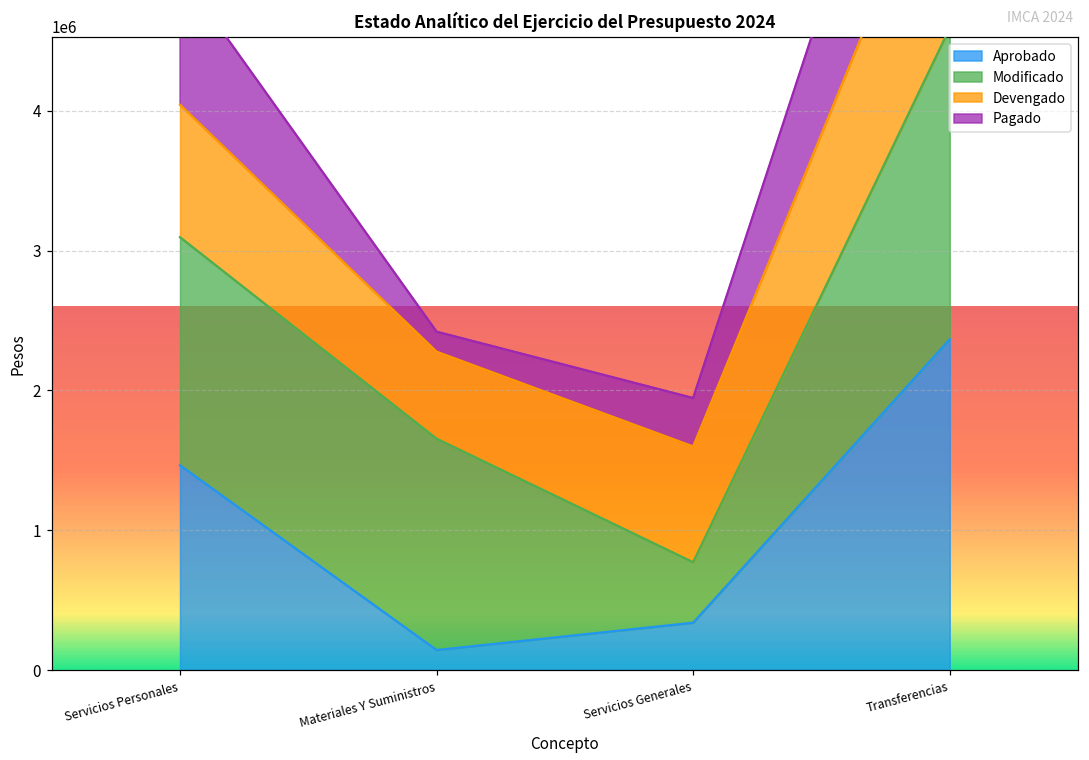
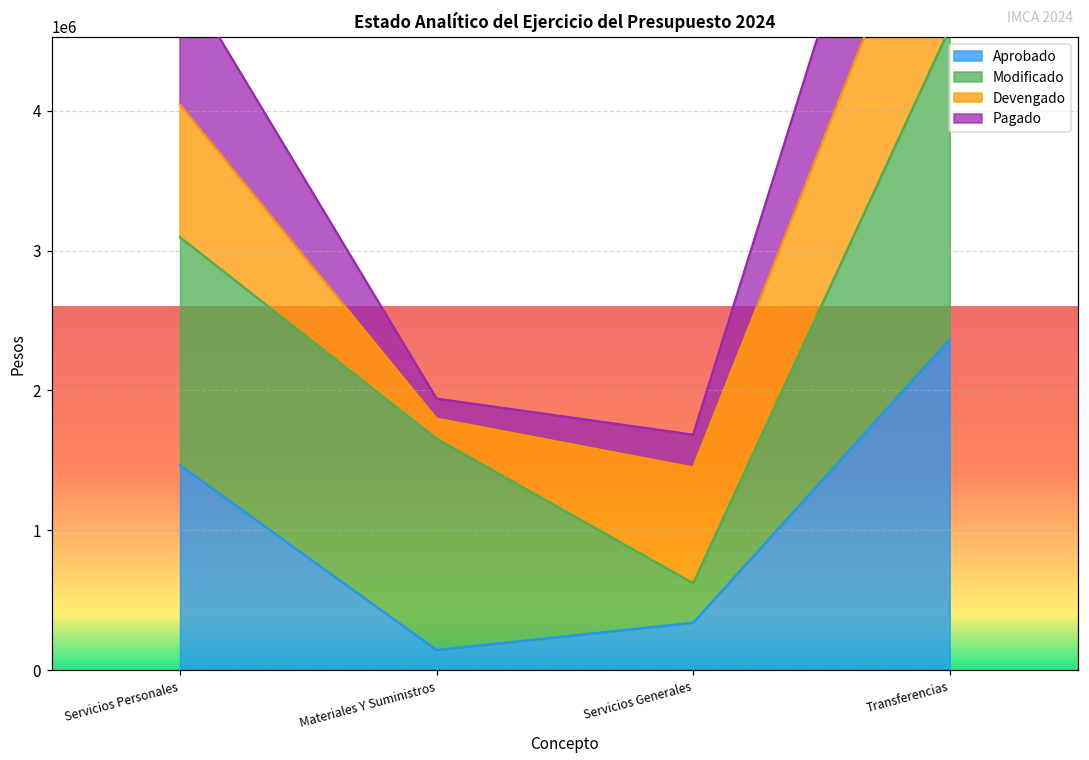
  {
    "Aprobado": {
      "Servicios Personales": 1460000,
      "Materiales Y Suministros": 140000,
      "Servicios Generales": 340000,
      "Transferencias": 2370000
    },
    "Modificado": {
      "Servicios Personales": 1630000,
      "Materiales Y Suministros": 1510000,
-     "Servicios Generales": 430000
+     "Servicios Generales": 280000
    },
    "Devengado": {
      "Servicios Personales": 950000,
-     "Materiales Y Suministros": 620000,
+     "Materiales Y Suministros": 140000,
      "Servicios Generales": 830000
    },
    "Pagado": {
      "Materiales Y Suministros": 140000,
-     "Servicios Generales": 350000
+     "Servicios Generales": 230000
    }
  }
